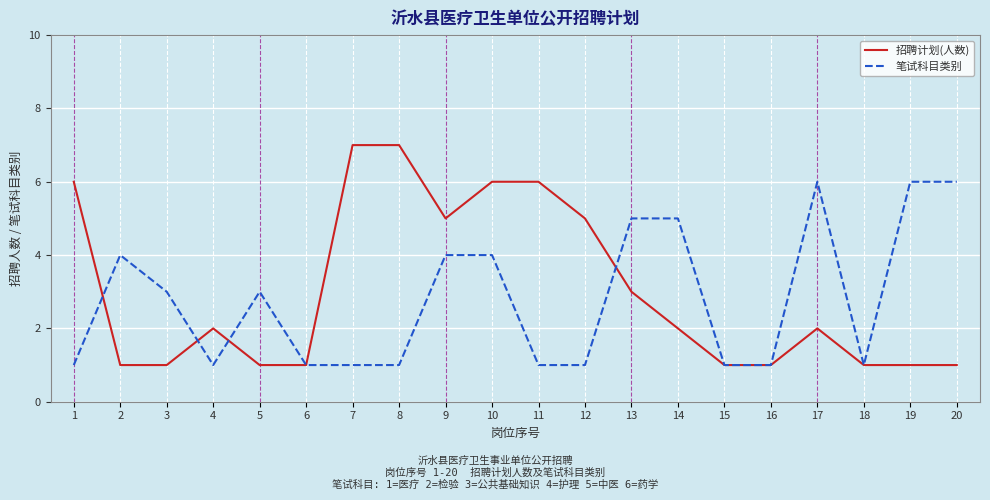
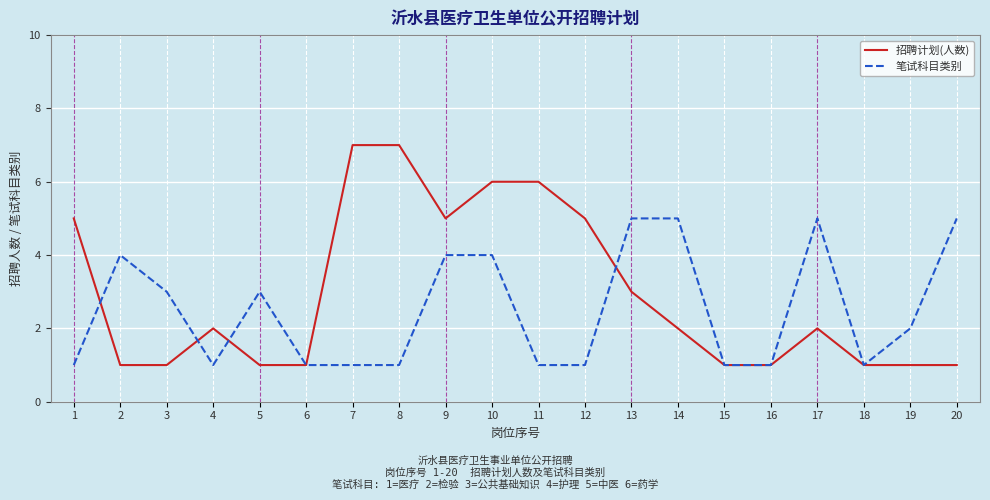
  {
    "招聘计划(人数)": {
-     "1": 6,
+     "1": 5,
      "2": 1,
      "3": 1,
      "4": 2,
      "5": 1,
      "7": 7,
      "8": 7,
      "9": 5,
      "10": 6,
      "11": 6,
      "12": 5,
      "13": 3,
      "14": 2,
      "17": 2,
      "19": 1,
      "20": 1
    },
    "笔试科目类别": {
      "1": 1,
      "2": 4,
      "3": 3,
      "4": 1,
      "5": 3,
      "7": 1,
      "8": 1,
      "9": 4,
      "10": 4,
      "11": 1,
      "12": 1,
      "13": 5,
      "14": 5,
-     "17": 6,
-     "19": 6,
-     "20": 6
+     "17": 5,
+     "19": 2,
+     "20": 5
    }
  }
